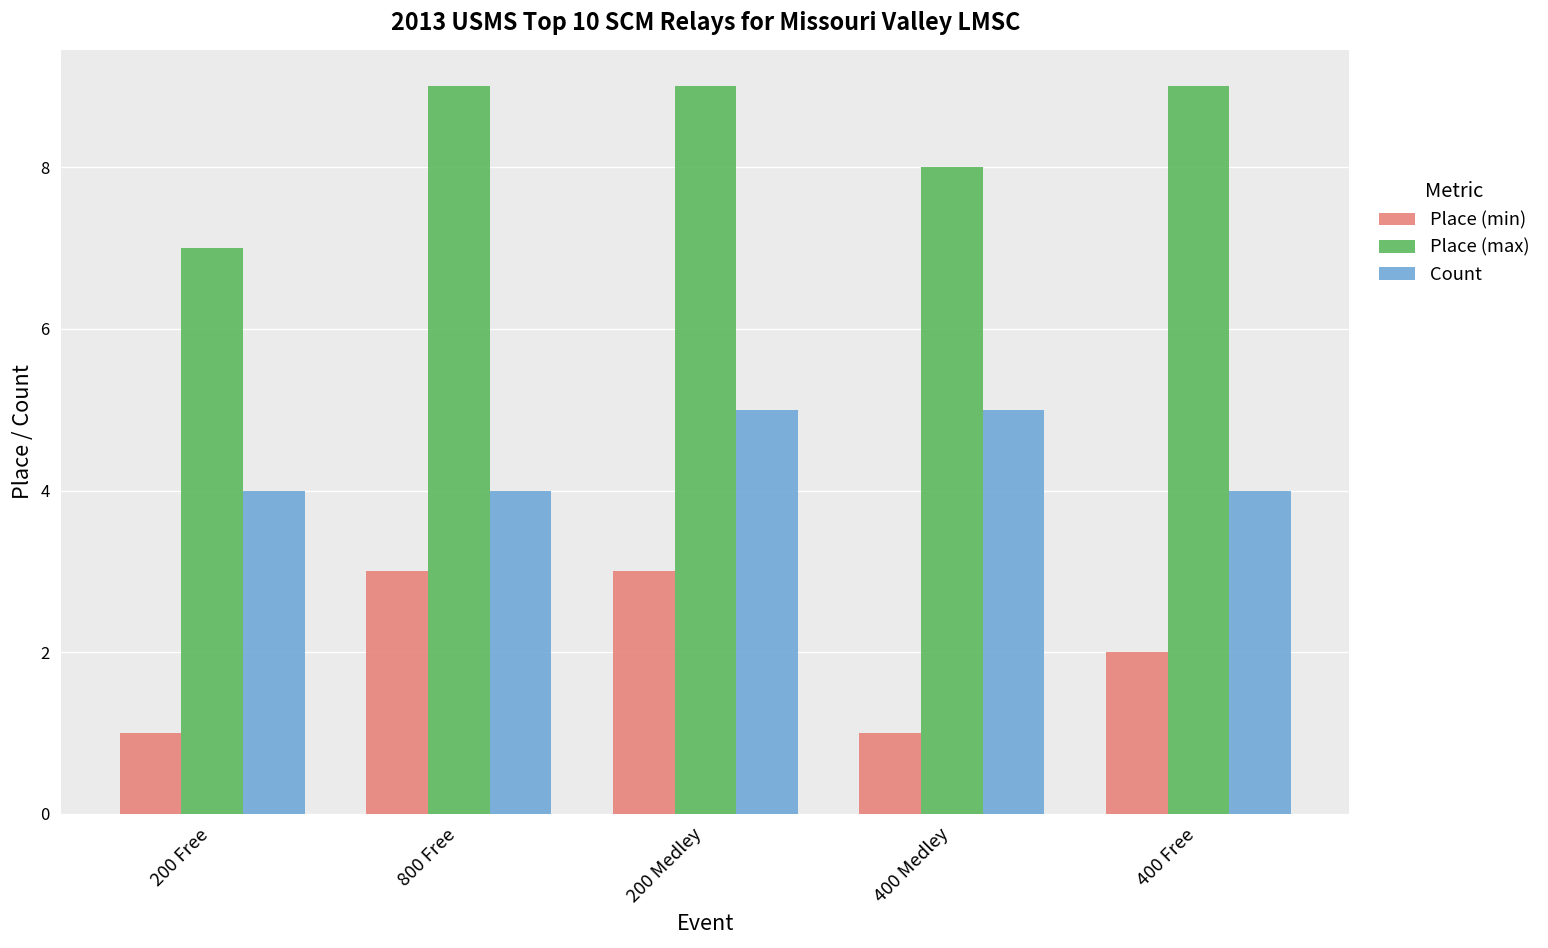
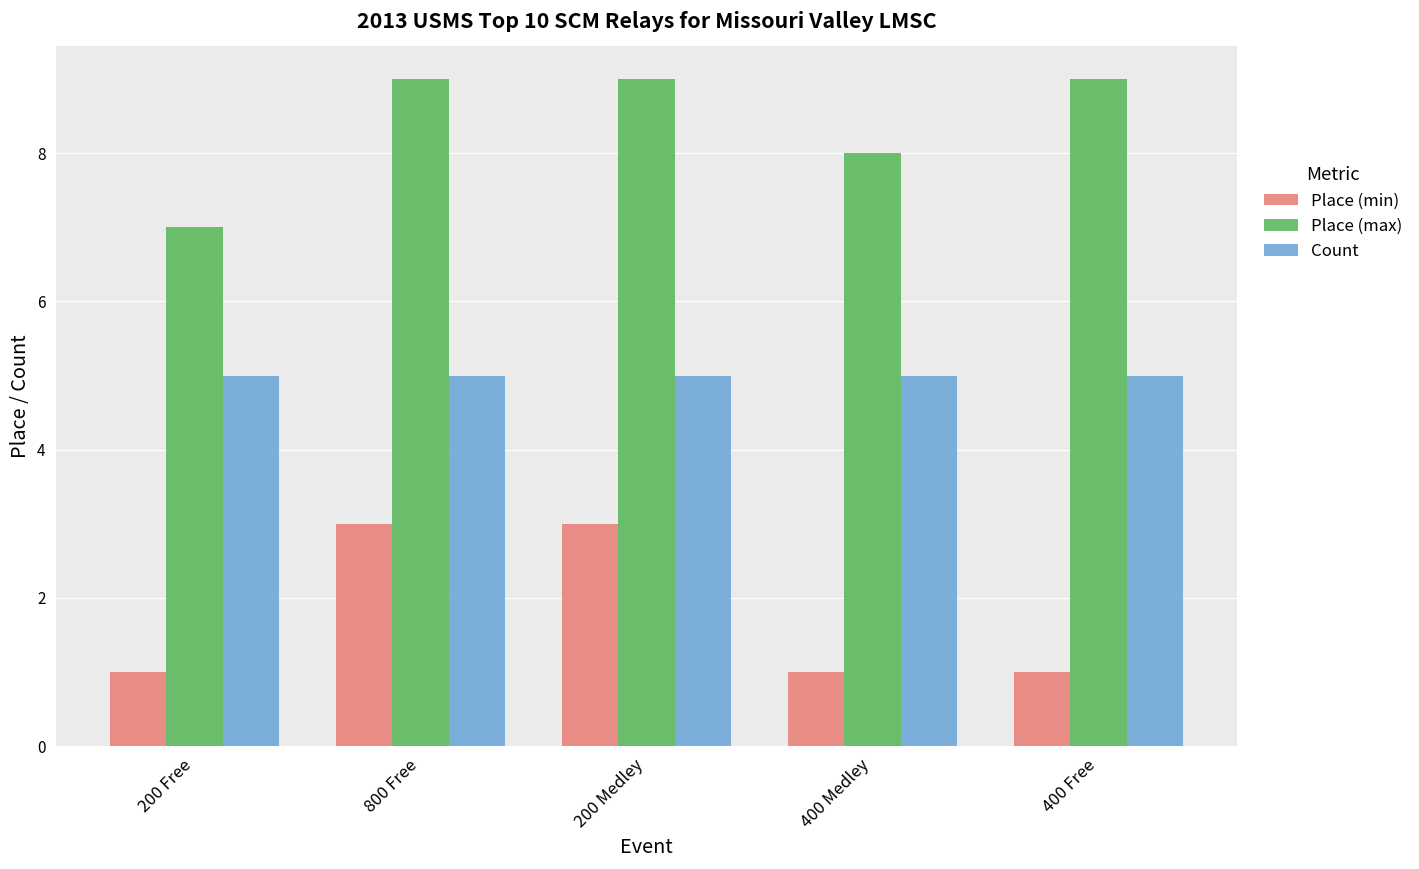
  {
    "Place (min)": {
      "200 Free": 1,
      "800 Free": 3,
      "200 Medley": 3,
      "400 Medley": 1,
-     "400 Free": 2
+     "400 Free": 1
    },
    "Place (max)": {
      "200 Free": 7,
      "800 Free": 9,
      "200 Medley": 9,
      "400 Medley": 8,
      "400 Free": 9
    },
    "Count": {
-     "200 Free": 4,
-     "800 Free": 4,
+     "200 Free": 5,
+     "800 Free": 5,
      "200 Medley": 5,
      "400 Medley": 5,
-     "400 Free": 4
+     "400 Free": 5
    }
  }
